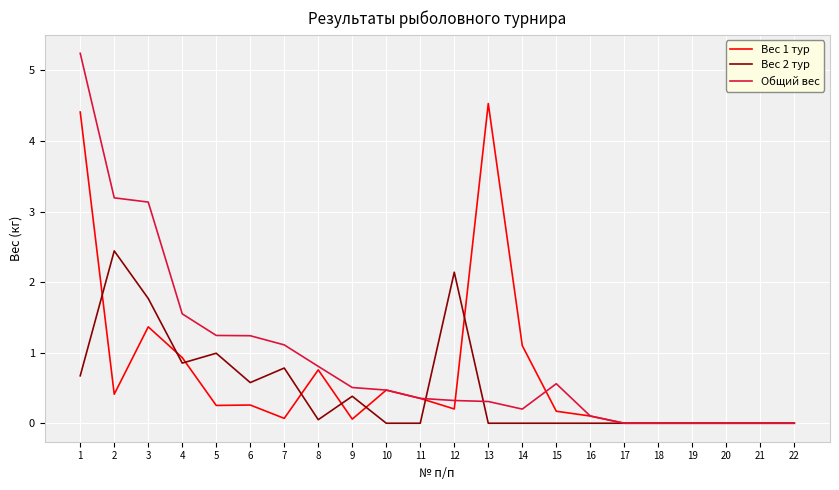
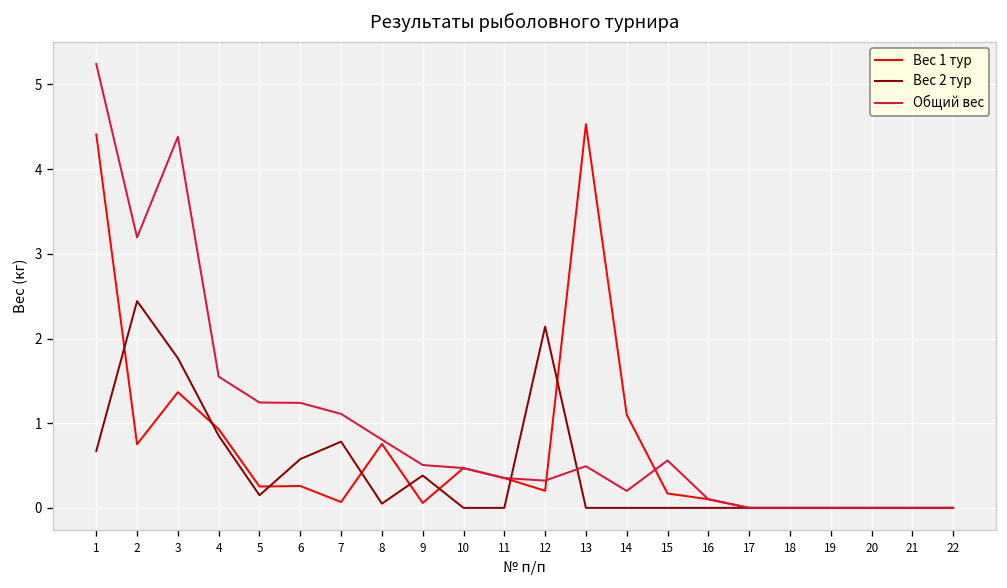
  {
    "Вес 1 тур": {
      "1": 4.4,
-     "2": 0.4,
+     "2": 0.8,
      "3": 1.4,
      "4": 0.9,
      "5": 0.3,
      "6": 0.3,
      "7": 0.1,
      "8": 0.8,
      "9": 0.1,
      "12": 0.2,
      "13": 4.5,
      "14": 1.1,
      "15": 0.2
    },
    "Вес 2 тур": {
      "1": 0.7,
      "2": 2.4,
      "3": 1.8,
      "4": 0.9,
-     "5": 1.0,
+     "5": 0.1,
      "6": 0.6,
      "7": 0.8,
      "8": 0.1,
      "9": 0.4,
      "10": 0.0,
      "11": 0.0,
      "12": 2.1,
      "13": 0.0,
      "14": 0.0,
      "15": 0.0,
      "16": 0.0
    },
    "Общий вес": {
      "1": 5.2,
      "2": 3.2,
-     "3": 3.1,
+     "3": 4.4,
      "4": 1.6,
      "5": 1.2,
      "6": 1.2,
      "7": 1.1,
      "8": 0.8,
      "9": 0.5,
      "12": 0.3,
-     "13": 0.3,
+     "13": 0.5,
      "14": 0.2,
      "15": 0.6
    }
  }
